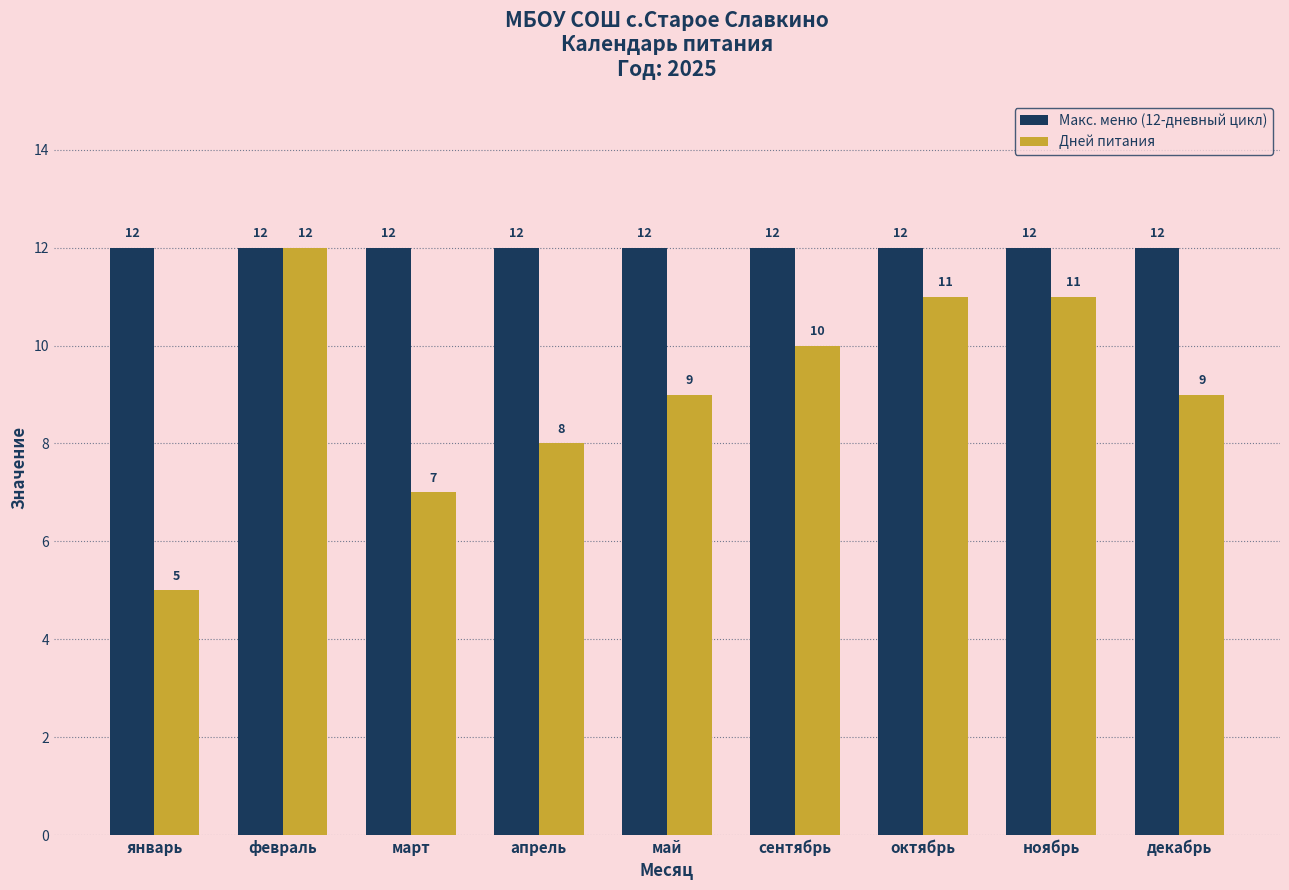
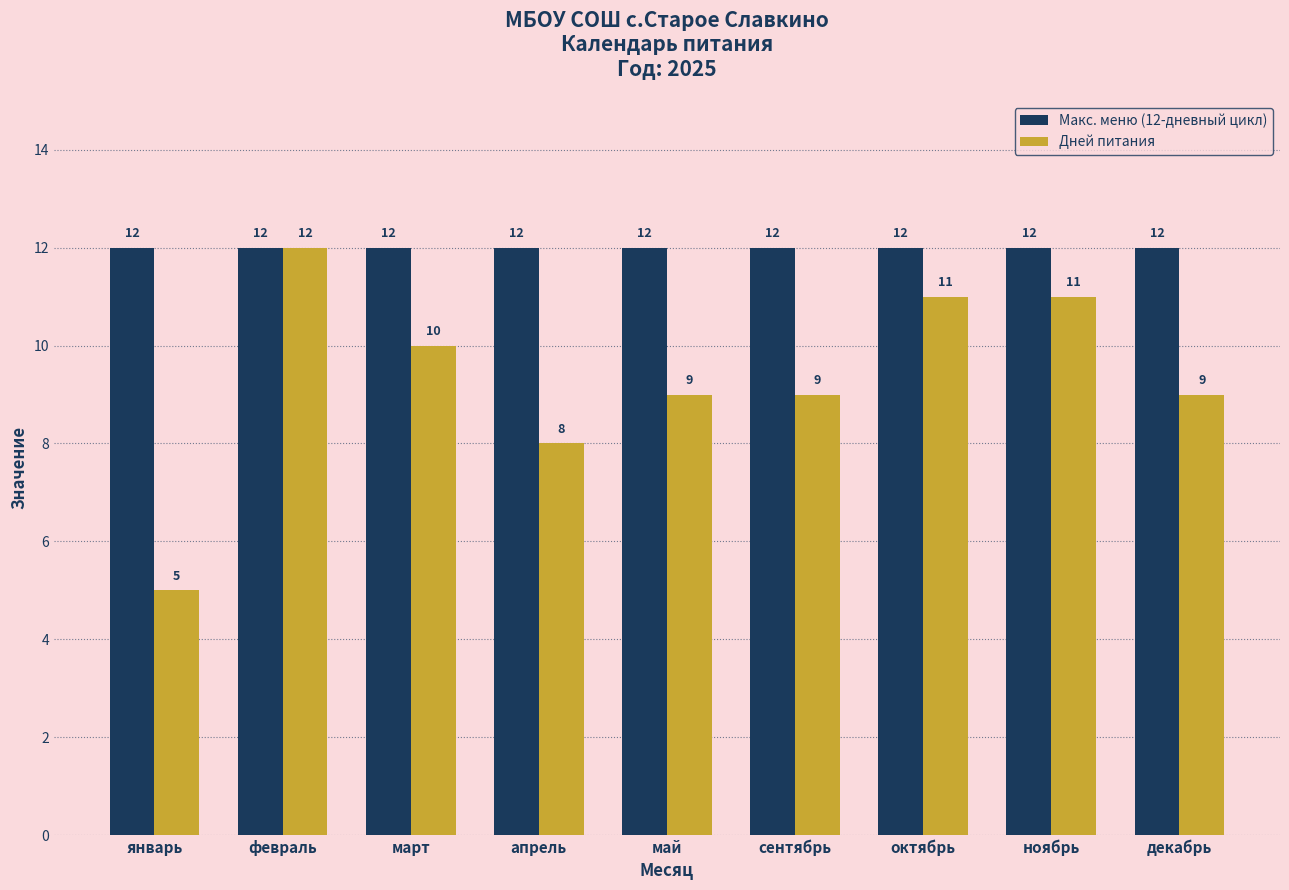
  {
    "Макс. меню (12-дневный цикл)": {
      "январь": 12,
      "февраль": 12,
      "март": 12,
      "апрель": 12,
      "май": 12,
      "сентябрь": 12,
      "октябрь": 12,
      "ноябрь": 12,
      "декабрь": 12
    },
    "Дней питания": {
      "январь": 5,
      "февраль": 12,
-     "март": 7,
+     "март": 10,
      "апрель": 8,
      "май": 9,
-     "сентябрь": 10,
+     "сентябрь": 9,
      "октябрь": 11,
      "ноябрь": 11,
      "декабрь": 9
    }
  }
